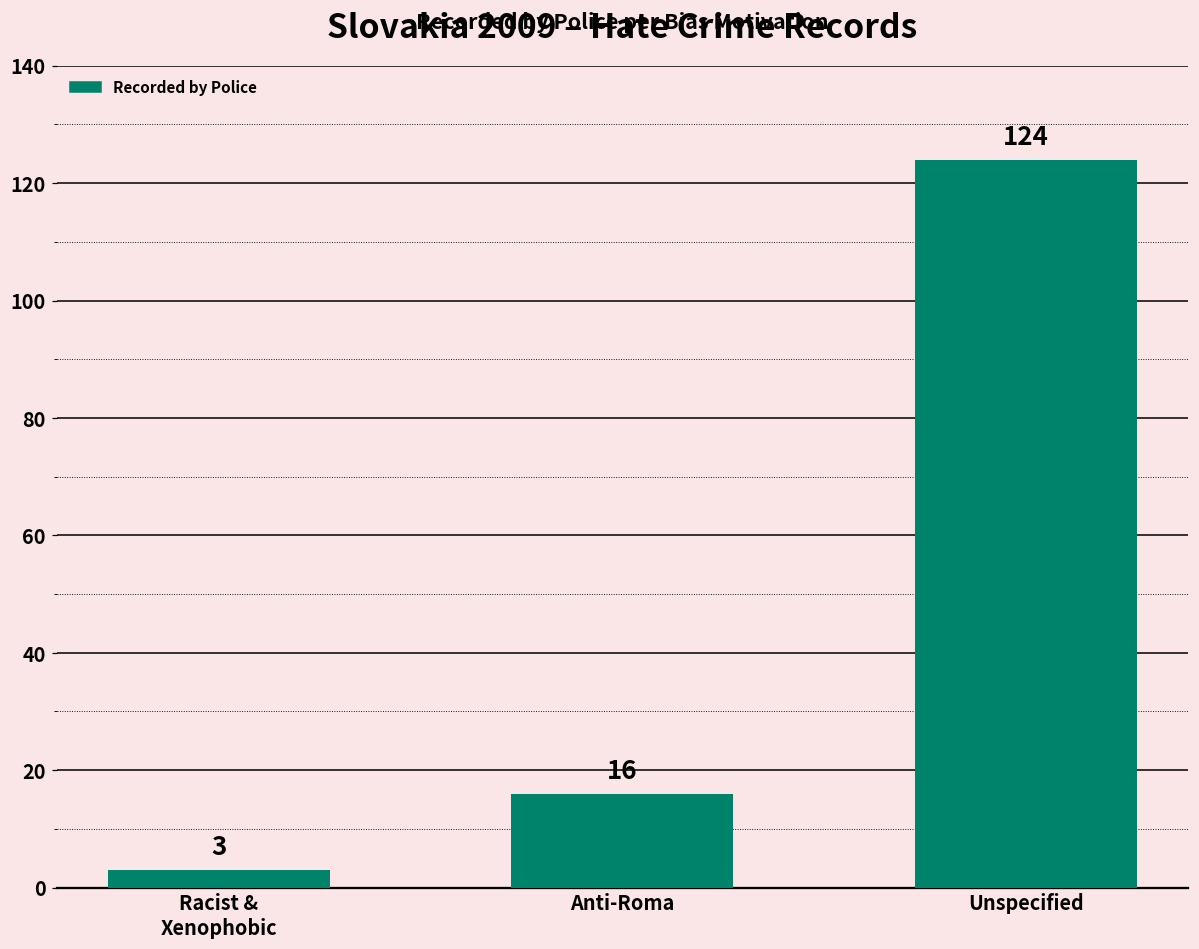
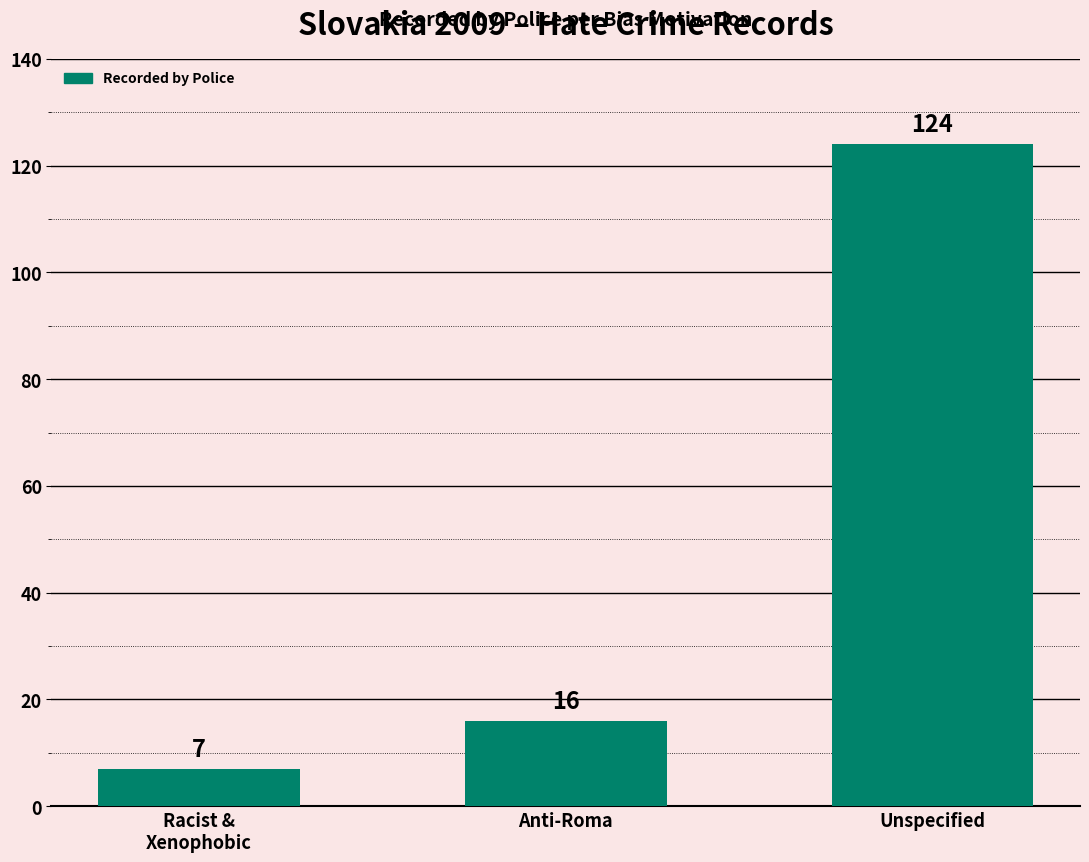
  {
-   "Racist & Xenophobic": 3,
+   "Racist & Xenophobic": 7,
    "Anti-Roma": 16,
    "Unspecified": 124
  }
